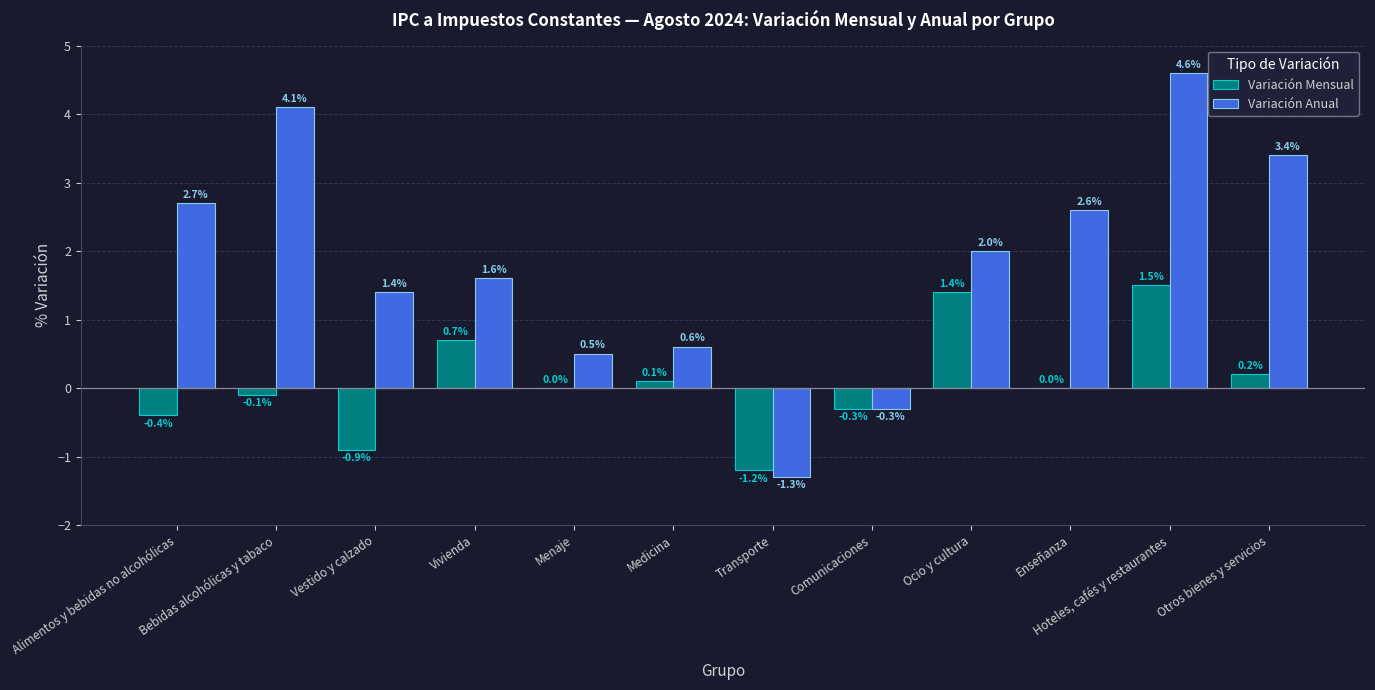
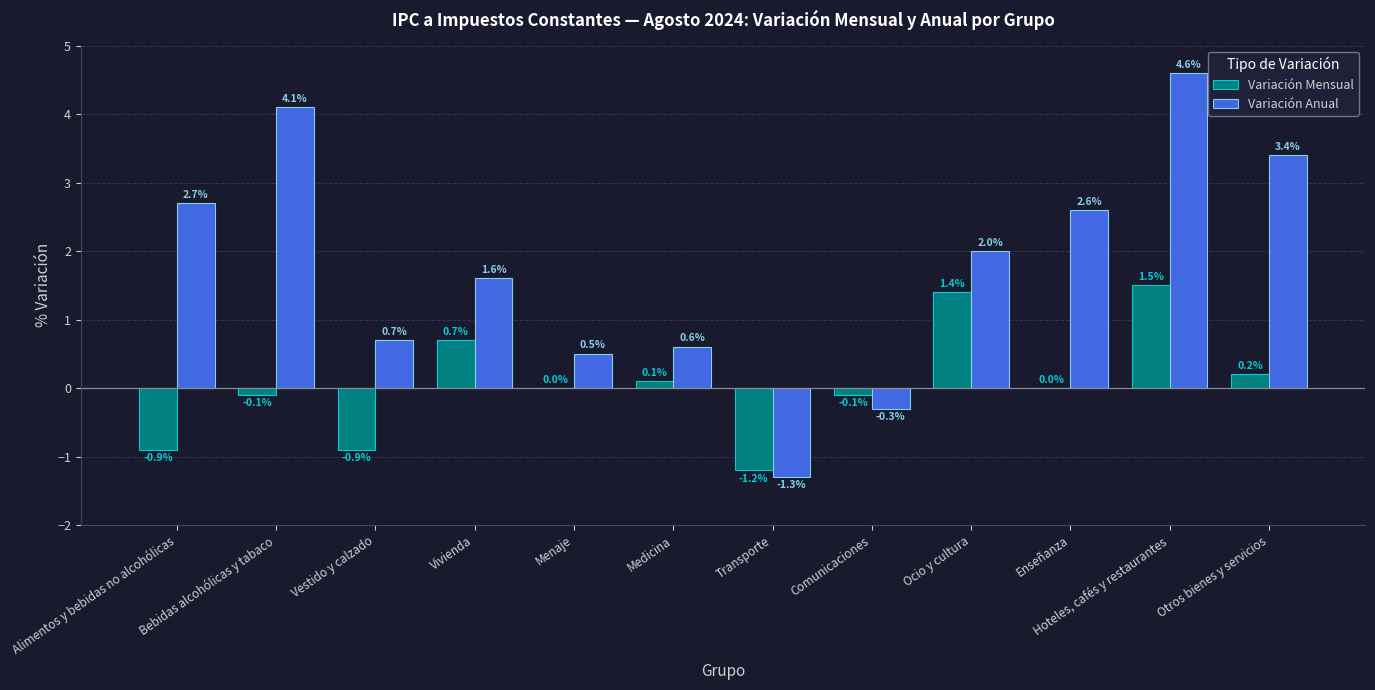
  {
    "Variación Mensual": {
-     "Alimentos y bebidas no alcohólicas": "-0.4%",
+     "Alimentos y bebidas no alcohólicas": "-0.9%",
      "Bebidas alcohólicas y tabaco": "-0.1%",
      "Vestido y calzado": "-0.9%",
      "Vivienda": "0.7%",
      "Menaje": "0.0%",
      "Medicina": "0.1%",
      "Transporte": "-1.2%",
-     "Comunicaciones": "-0.3%",
+     "Comunicaciones": "-0.1%",
      "Ocio y cultura": "1.4%",
      "Enseñanza": "0.0%",
      "Hoteles, cafés y restaurantes": "1.5%",
      "Otros bienes y servicios": "0.2%"
    },
    "Variación Anual": {
      "Alimentos y bebidas no alcohólicas": "2.7%",
      "Bebidas alcohólicas y tabaco": "4.1%",
-     "Vestido y calzado": "1.4%",
+     "Vestido y calzado": "0.7%",
      "Vivienda": "1.6%",
      "Menaje": "0.5%",
      "Medicina": "0.6%",
      "Transporte": "-1.3%",
      "Comunicaciones": "-0.3%",
      "Ocio y cultura": "2.0%",
      "Enseñanza": "2.6%",
      "Hoteles, cafés y restaurantes": "4.6%",
      "Otros bienes y servicios": "3.4%"
    }
  }
